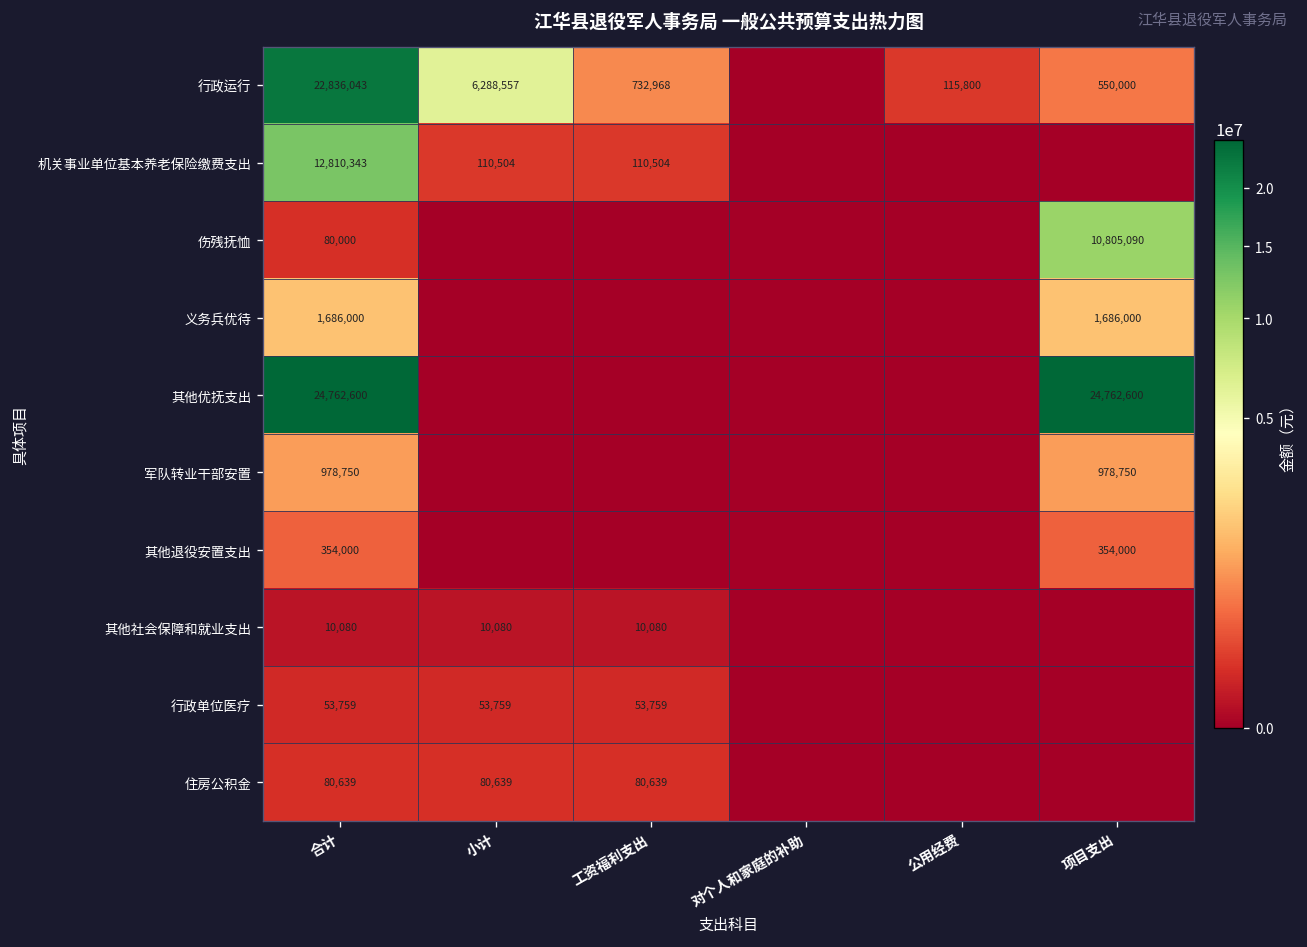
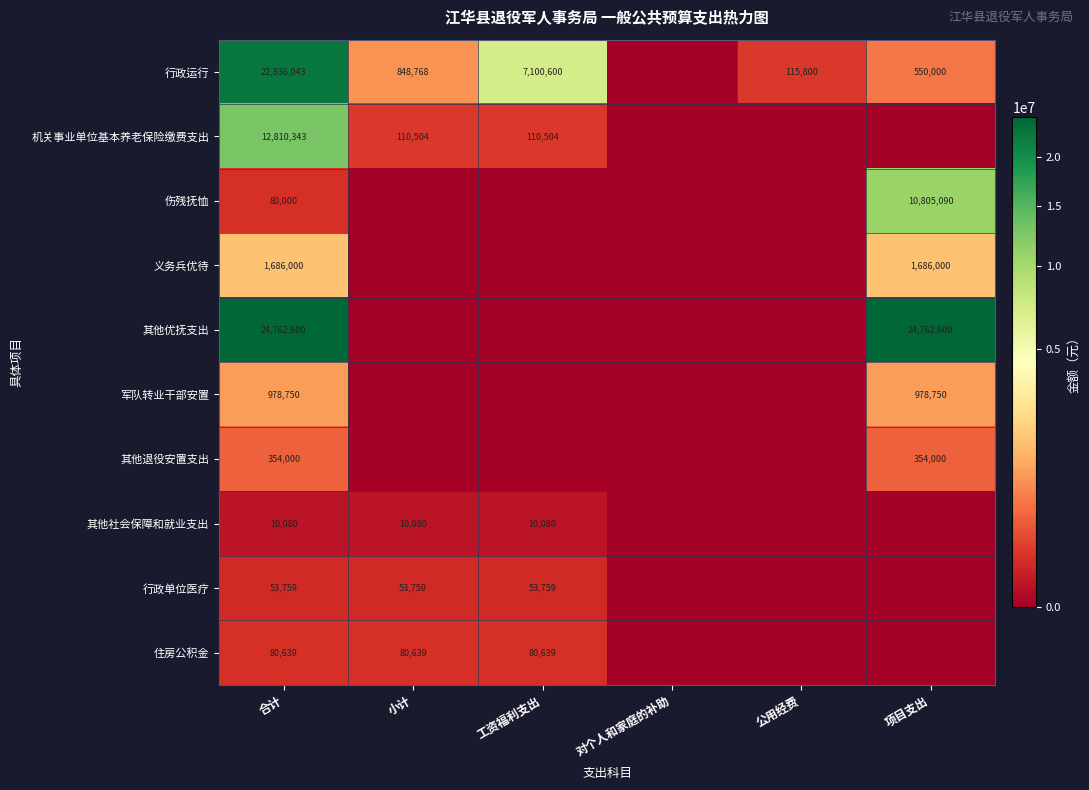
  {
    "行政运行": {
      "合计": "22,836,043",
-     "小计": "6,288,557",
-     "工资福利支出": "732,968",
+     "小计": "848,768",
+     "工资福利支出": "7,100,600",
      "公用经费": "115,800",
      "项目支出": "550,000"
    },
    "机关事业单位基本养老保险缴费支出": {
      "合计": "12,810,343",
      "小计": "110,504",
      "工资福利支出": "110,504"
    },
    "伤残抚恤": {
      "合计": "80,000",
      "项目支出": "10,805,090"
    },
    "义务兵优待": {
      "合计": "1,686,000",
      "项目支出": "1,686,000"
    },
    "其他优抚支出": {
      "合计": "24,762,600",
      "项目支出": "24,762,600"
    },
    "军队转业干部安置": {
      "合计": "978,750",
      "项目支出": "978,750"
    },
    "其他退役安置支出": {
      "合计": "354,000",
      "项目支出": "354,000"
    },
    "其他社会保障和就业支出": {
      "合计": "10,080",
      "小计": "10,080",
      "工资福利支出": "10,080"
    },
    "行政单位医疗": {
      "合计": "53,759",
      "小计": "53,759",
      "工资福利支出": "53,759"
    },
    "住房公积金": {
      "合计": "80,639",
      "小计": "80,639",
      "工资福利支出": "80,639"
    }
  }
